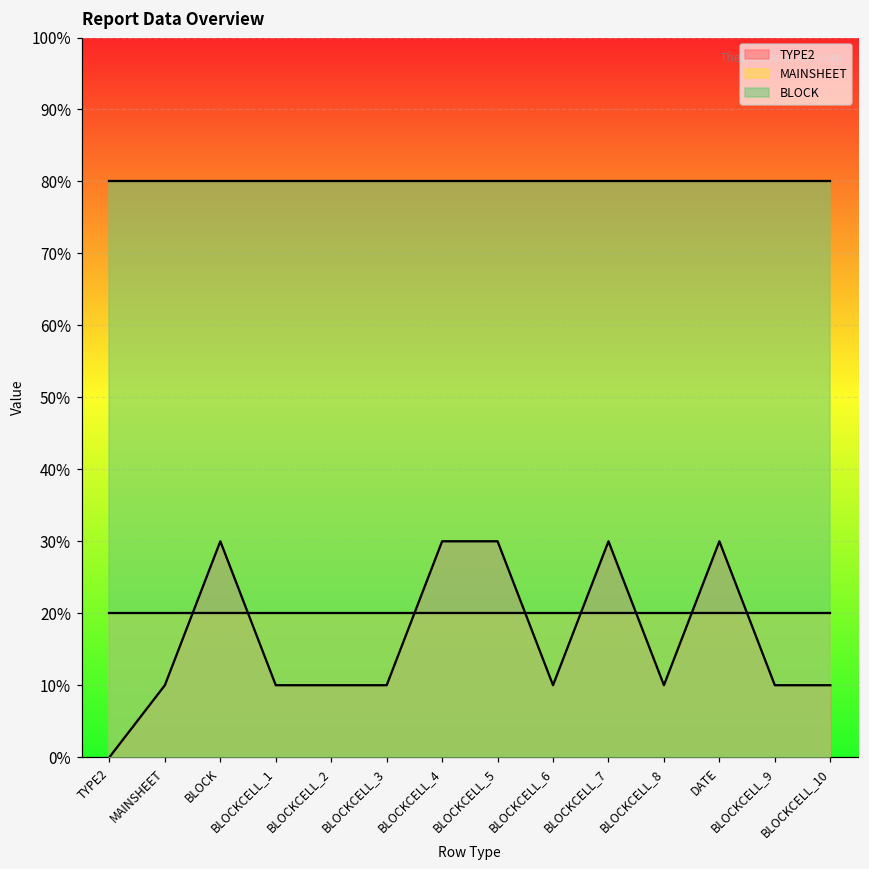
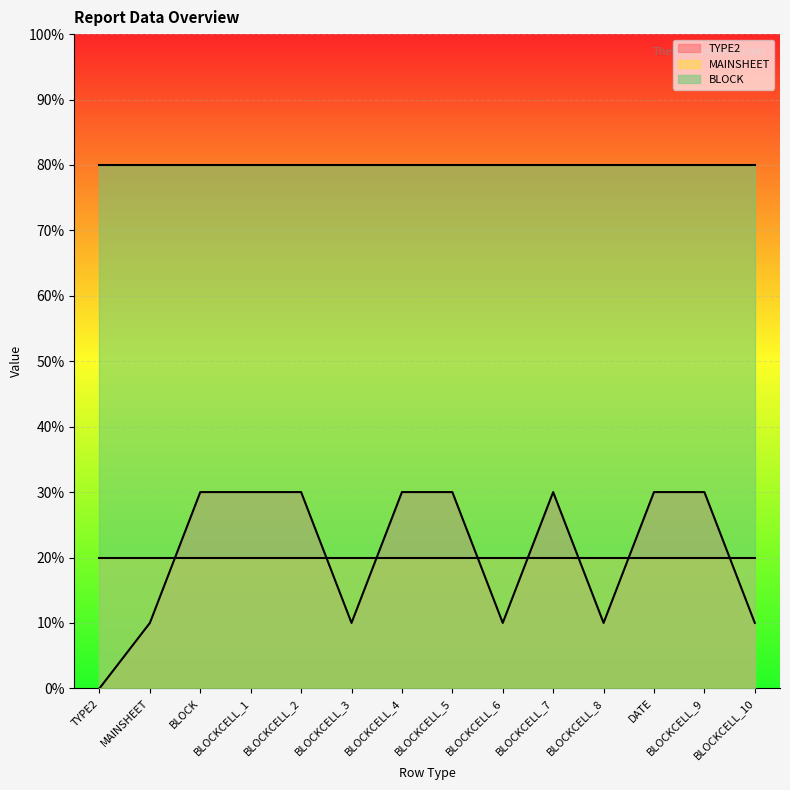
  {
    "TYPE2": {
      "TYPE2": "0%",
      "MAINSHEET": "10%",
      "BLOCK": "30%",
-     "BLOCKCELL_1": "10%",
-     "BLOCKCELL_2": "10%",
+     "BLOCKCELL_1": "30%",
+     "BLOCKCELL_2": "30%",
      "BLOCKCELL_3": "10%",
      "BLOCKCELL_4": "30%",
      "BLOCKCELL_5": "30%",
      "BLOCKCELL_6": "10%",
      "BLOCKCELL_7": "30%",
      "BLOCKCELL_8": "10%",
      "DATE": "30%",
-     "BLOCKCELL_9": "10%",
+     "BLOCKCELL_9": "30%",
      "BLOCKCELL_10": "10%"
    },
    "MAINSHEET": {
      "TYPE2": "20%",
      "MAINSHEET": "20%",
      "BLOCK": "20%",
      "BLOCKCELL_1": "20%",
      "BLOCKCELL_2": "20%",
      "BLOCKCELL_3": "20%",
      "BLOCKCELL_4": "20%",
      "BLOCKCELL_5": "20%",
      "BLOCKCELL_6": "20%",
      "BLOCKCELL_7": "20%",
      "BLOCKCELL_8": "20%",
      "DATE": "20%",
      "BLOCKCELL_9": "20%",
      "BLOCKCELL_10": "20%"
    },
    "BLOCK": {
      "TYPE2": "80%",
      "MAINSHEET": "80%",
      "BLOCK": "80%",
      "BLOCKCELL_1": "80%",
      "BLOCKCELL_2": "80%",
      "BLOCKCELL_3": "80%",
      "BLOCKCELL_4": "80%",
      "BLOCKCELL_5": "80%",
      "BLOCKCELL_6": "80%",
      "BLOCKCELL_7": "80%",
      "BLOCKCELL_8": "80%",
      "DATE": "80%",
      "BLOCKCELL_9": "80%",
      "BLOCKCELL_10": "80%"
    }
  }
